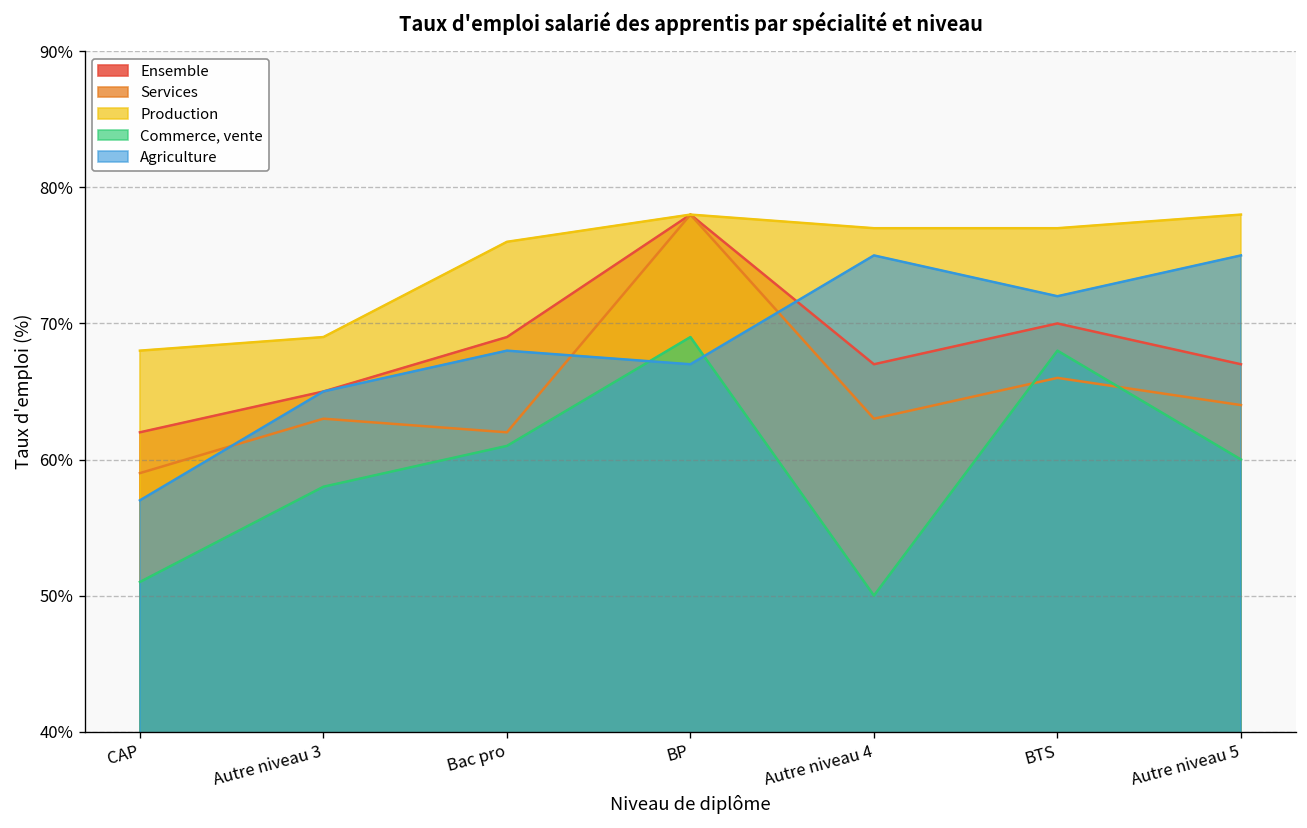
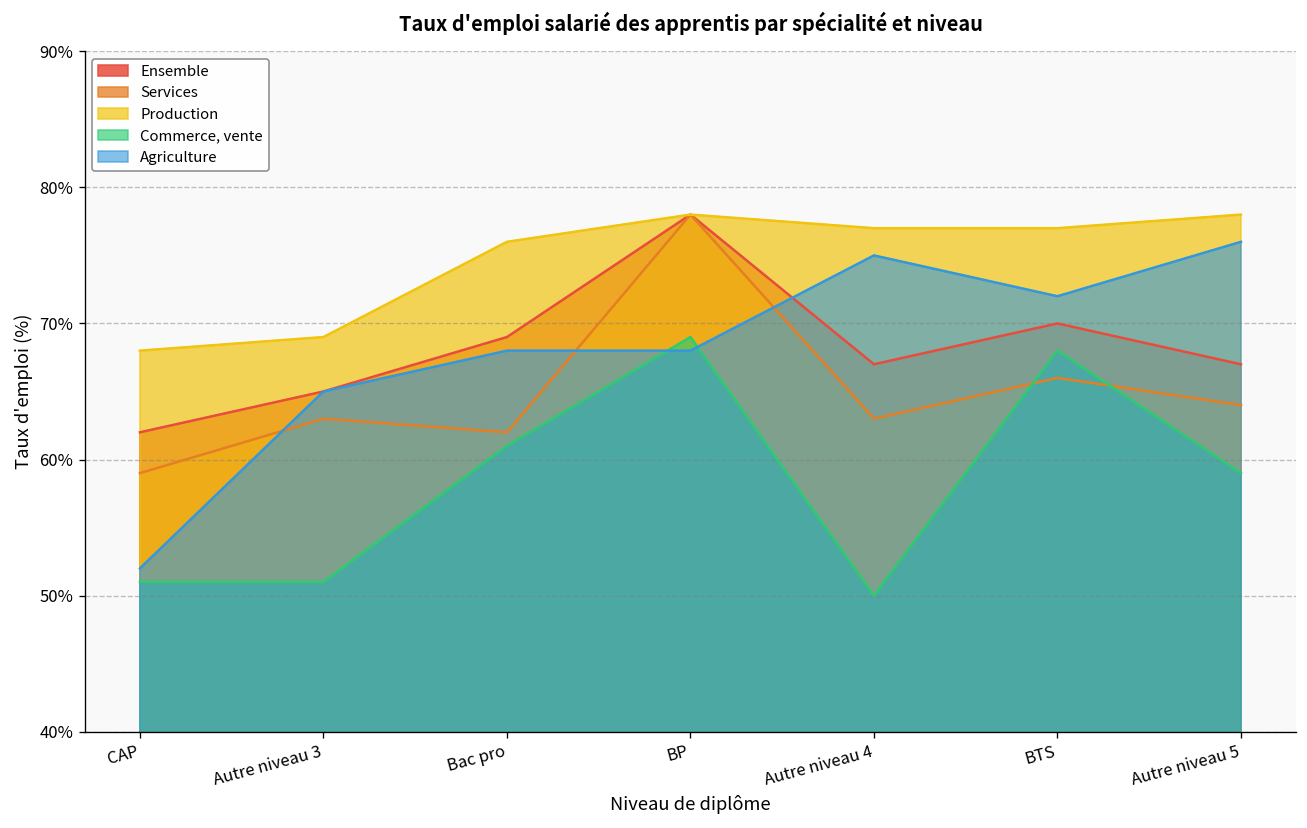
  {
    "Production": {
      "CAP": "68%",
      "Autre niveau 3": "69%",
      "Bac pro": "76%",
      "Autre niveau 4": "77%",
      "BTS": "77%",
      "Autre niveau 5": "78%"
    },
    "Commerce, vente": {
      "CAP": "51%",
-     "Autre niveau 3": "58%",
+     "Autre niveau 3": "51%",
      "Bac pro": "61%",
      "BP": "69%",
      "Autre niveau 4": "50%",
      "BTS": "68%",
-     "Autre niveau 5": "60%"
+     "Autre niveau 5": "59%"
    },
    "Agriculture": {
-     "CAP": "57%",
+     "CAP": "52%",
      "Bac pro": "68%",
-     "BP": "67%",
+     "BP": "68%",
      "Autre niveau 4": "75%",
      "BTS": "72%",
-     "Autre niveau 5": "75%"
+     "Autre niveau 5": "76%"
    }
  }
